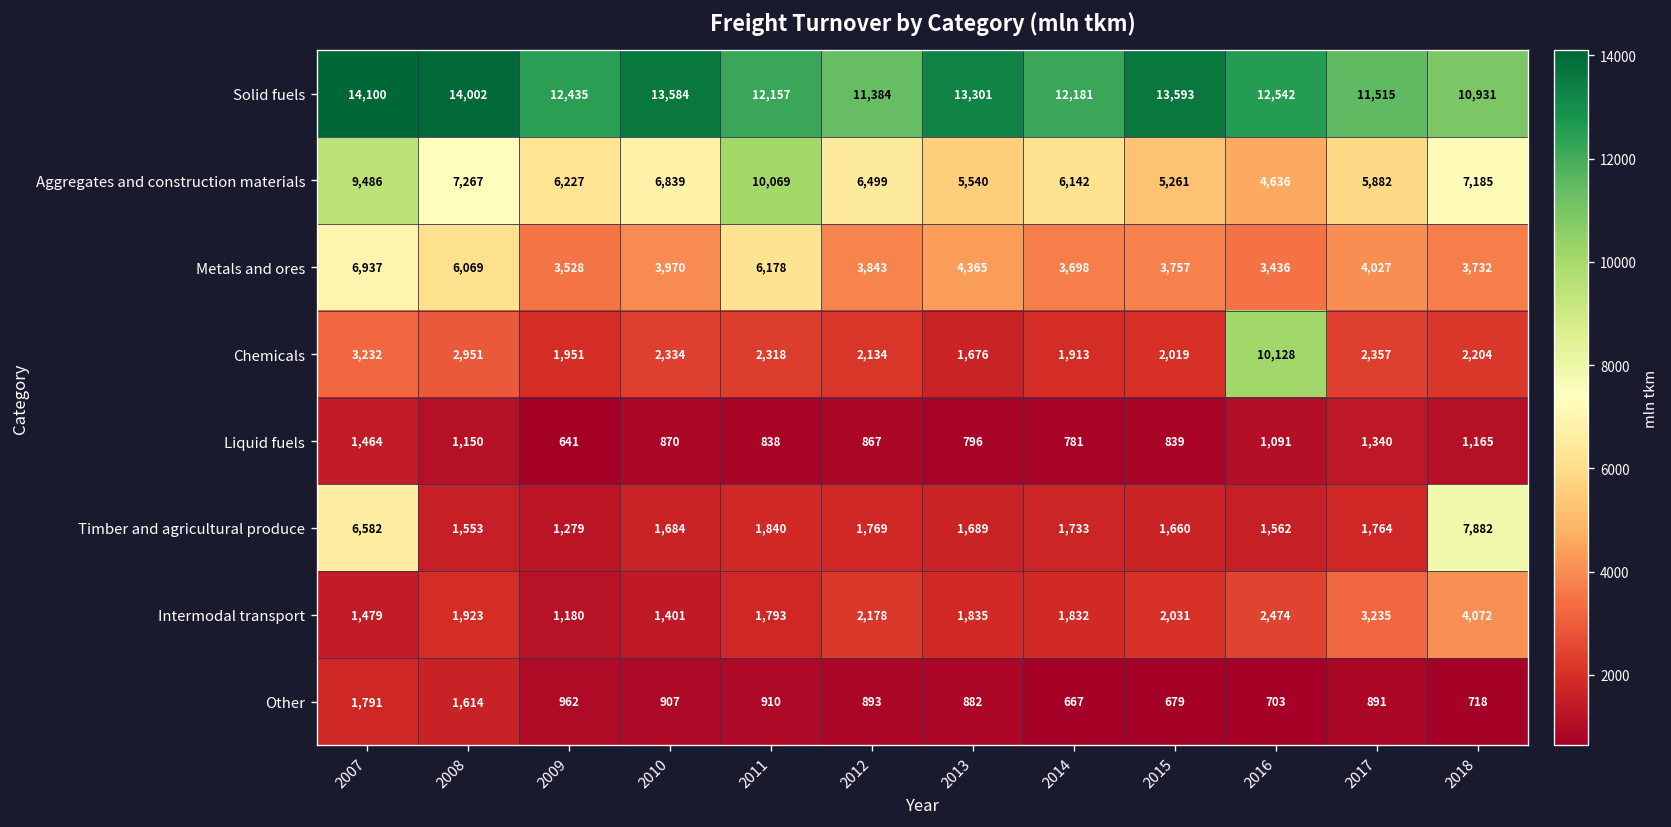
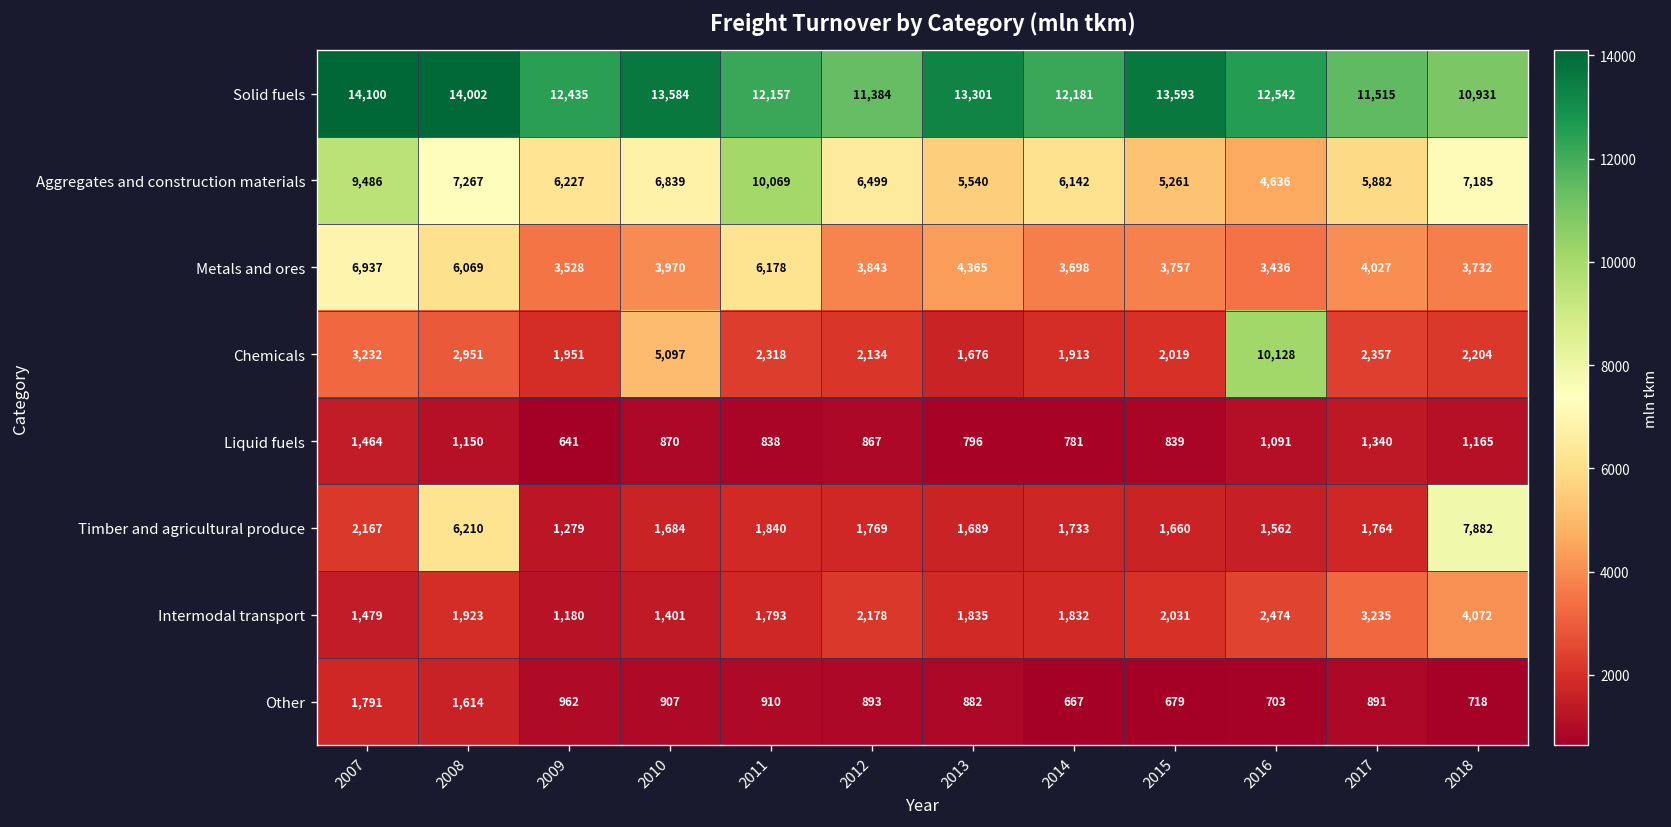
  {
    "Solid fuels": {
      "2007": "14,100",
      "2008": "14,002",
      "2009": "12,435",
      "2010": "13,584",
      "2011": "12,157",
      "2012": "11,384",
      "2013": "13,301",
      "2014": "12,181",
      "2015": "13,593",
      "2016": "12,542",
      "2017": "11,515",
      "2018": "10,931"
    },
    "Aggregates and construction materials": {
      "2007": "9,486",
      "2008": "7,267",
      "2009": "6,227",
      "2010": "6,839",
      "2011": "10,069",
      "2012": "6,499",
      "2013": "5,540",
      "2014": "6,142",
      "2015": "5,261",
      "2016": "4,636",
      "2017": "5,882",
      "2018": "7,185"
    },
    "Metals and ores": {
      "2007": "6,937",
      "2008": "6,069",
      "2009": "3,528",
      "2010": "3,970",
      "2011": "6,178",
      "2012": "3,843",
      "2013": "4,365",
      "2014": "3,698",
      "2015": "3,757",
      "2016": "3,436",
      "2017": "4,027",
      "2018": "3,732"
    },
    "Chemicals": {
      "2007": "3,232",
      "2008": "2,951",
      "2009": "1,951",
-     "2010": "2,334",
+     "2010": "5,097",
      "2011": "2,318",
      "2012": "2,134",
      "2013": "1,676",
      "2014": "1,913",
      "2015": "2,019",
      "2016": "10,128",
      "2017": "2,357",
      "2018": "2,204"
    },
    "Liquid fuels": {
      "2007": "1,464",
      "2008": "1,150",
      "2009": "641",
      "2010": "870",
      "2011": "838",
      "2012": "867",
      "2013": "796",
      "2014": "781",
      "2015": "839",
      "2016": "1,091",
      "2017": "1,340",
      "2018": "1,165"
    },
    "Timber and agricultural produce": {
-     "2007": "6,582",
-     "2008": "1,553",
+     "2007": "2,167",
+     "2008": "6,210",
      "2009": "1,279",
      "2010": "1,684",
      "2011": "1,840",
      "2012": "1,769",
      "2013": "1,689",
      "2014": "1,733",
      "2015": "1,660",
      "2016": "1,562",
      "2017": "1,764",
      "2018": "7,882"
    },
    "Intermodal transport": {
      "2007": "1,479",
      "2008": "1,923",
      "2009": "1,180",
      "2010": "1,401",
      "2011": "1,793",
      "2012": "2,178",
      "2013": "1,835",
      "2014": "1,832",
      "2015": "2,031",
      "2016": "2,474",
      "2017": "3,235",
      "2018": "4,072"
    },
    "Other": {
      "2007": "1,791",
      "2008": "1,614",
      "2009": "962",
      "2010": "907",
      "2011": "910",
      "2012": "893",
      "2013": "882",
      "2014": "667",
      "2015": "679",
      "2016": "703",
      "2017": "891",
      "2018": "718"
    }
  }
